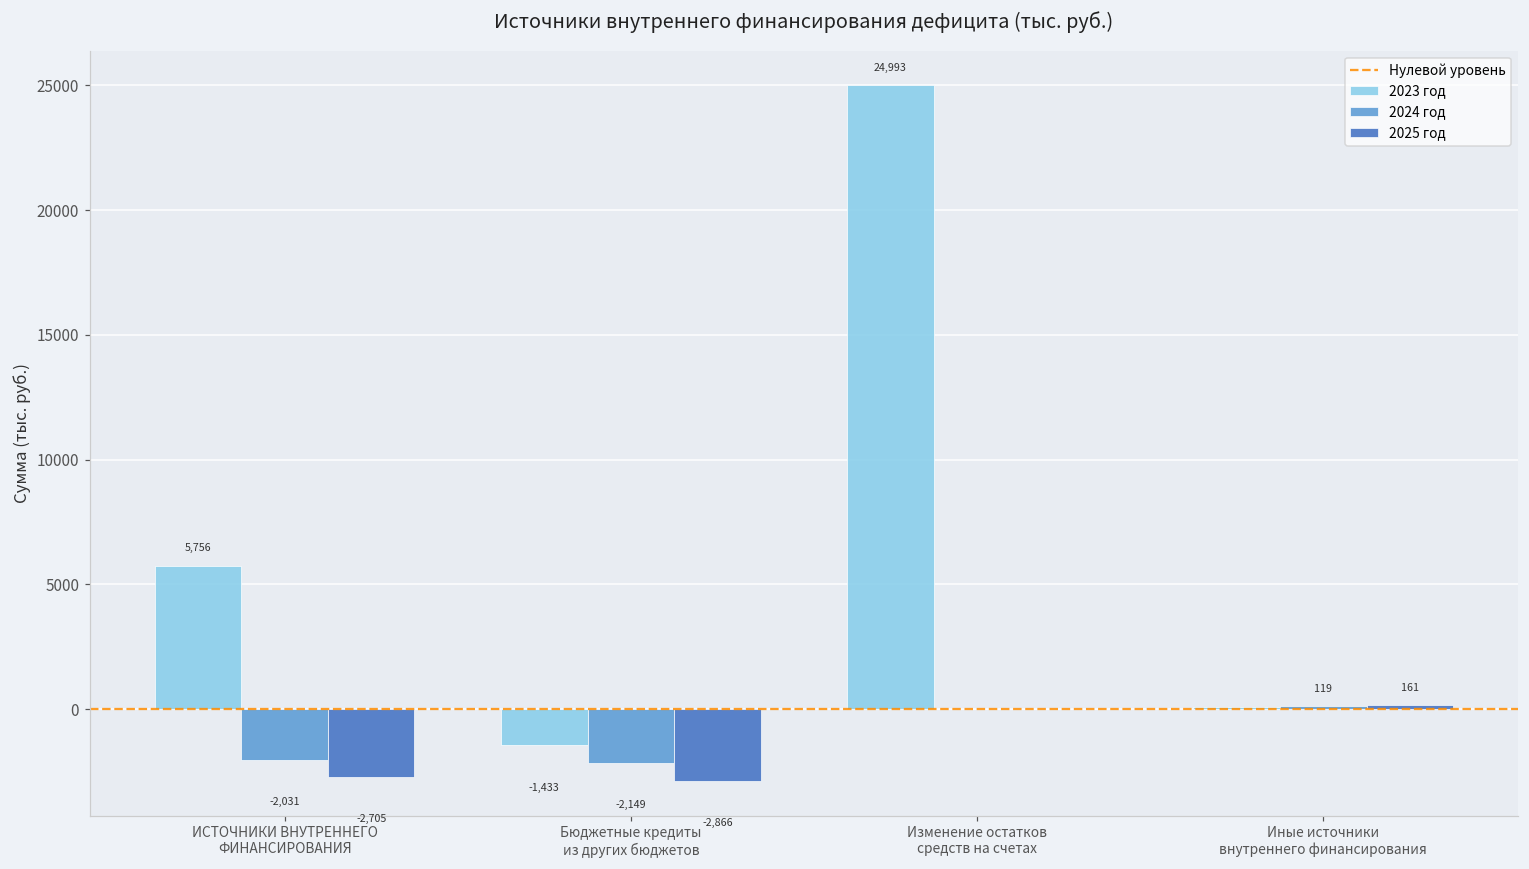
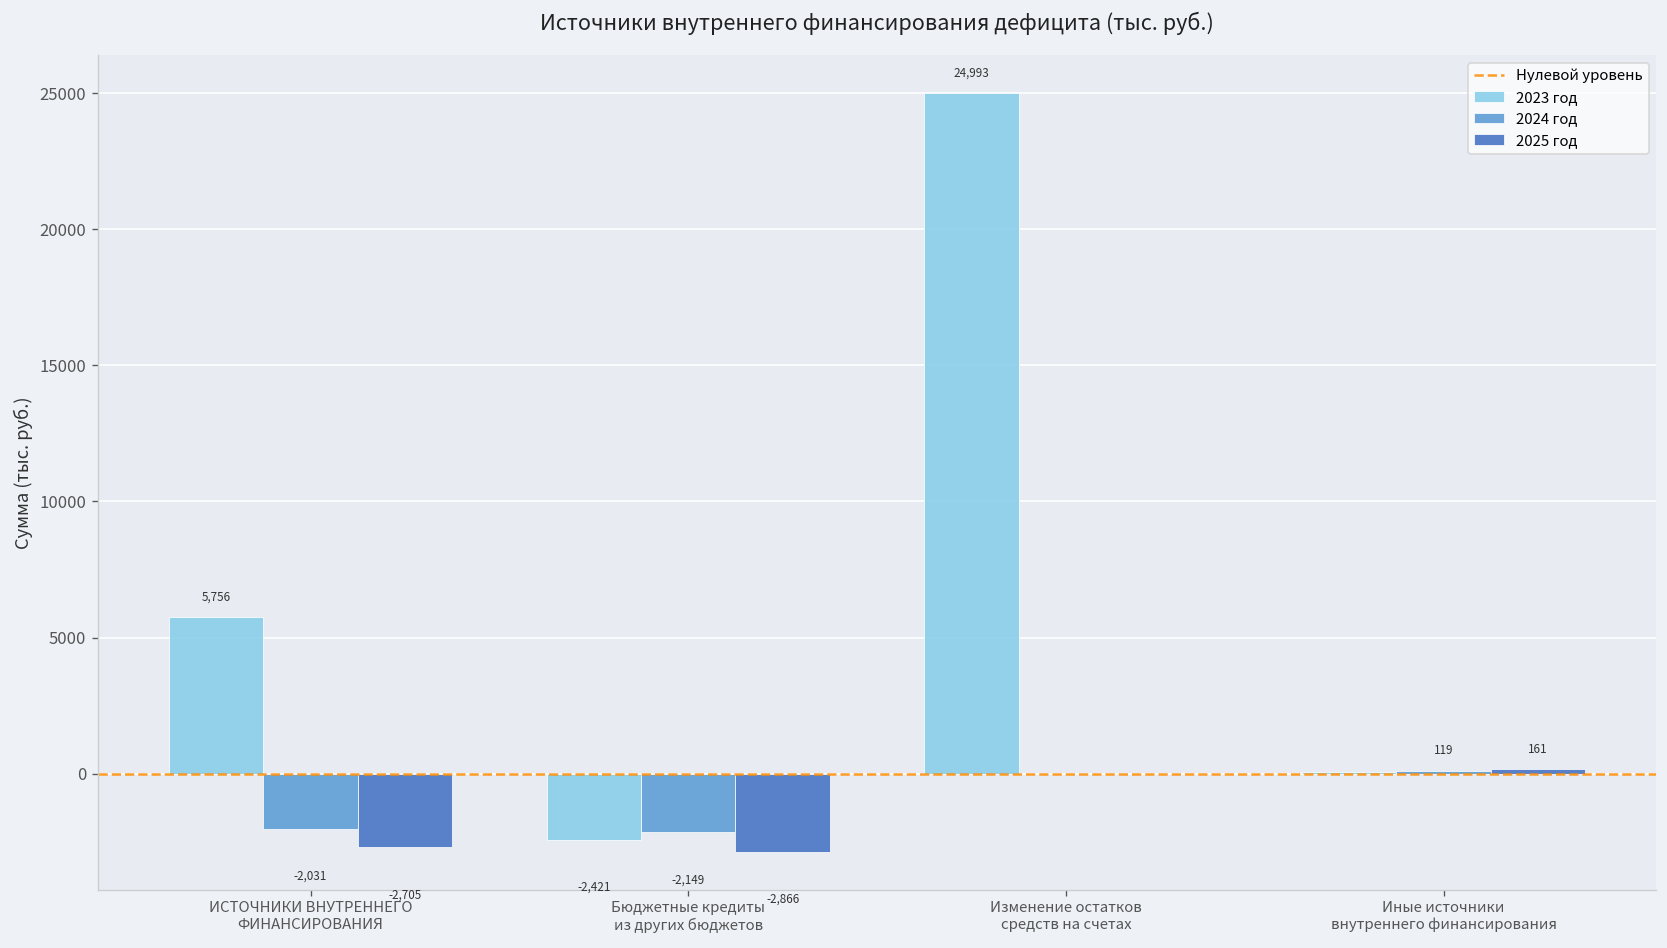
  {
    "2023 год": {
      "ИСТОЧНИКИ ВНУТРЕННЕГО ФИНАНСИРОВАНИЯ": "5,756",
-     "Бюджетные кредиты из других бюджетов": "-1,433",
+     "Бюджетные кредиты из других бюджетов": "-2,421",
      "Изменение остатков средств на счетах": "24,993"
    }
  }
